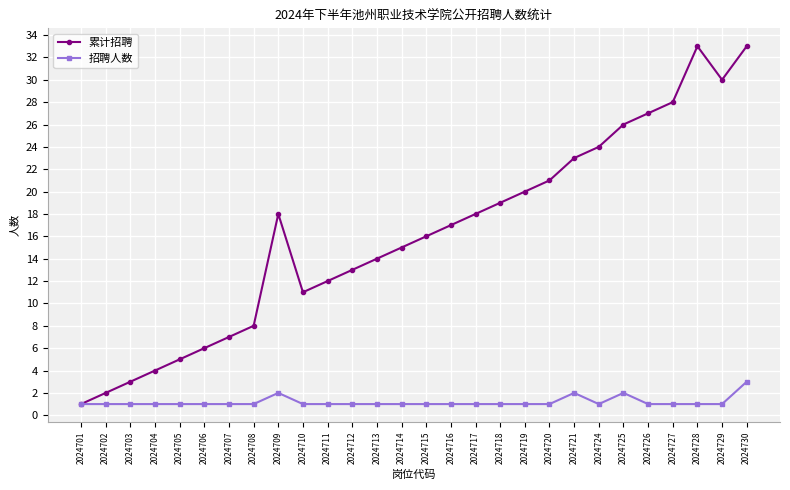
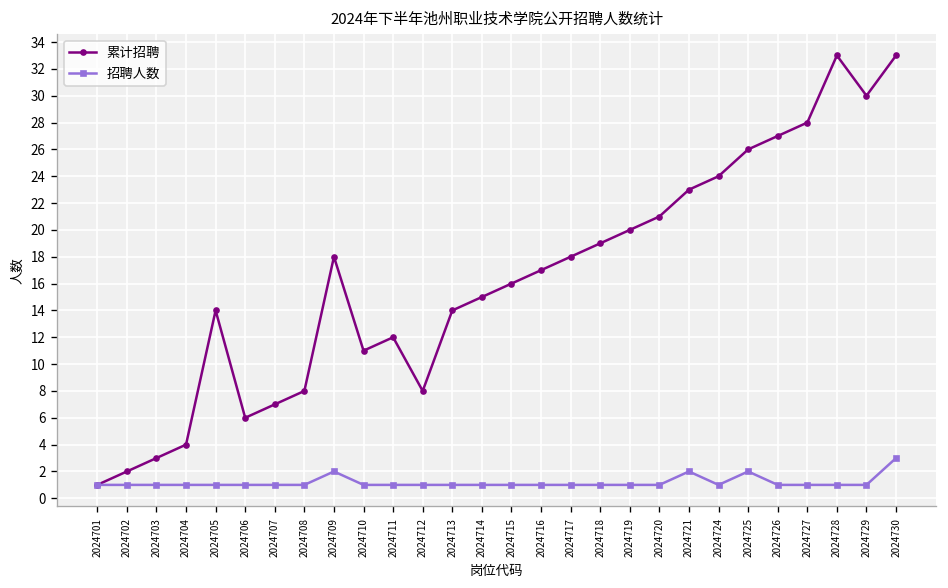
  {
    "累计招聘": {
      "2024702": 2,
      "2024703": 3,
      "2024704": 4,
-     "2024705": 5,
+     "2024705": 14,
      "2024706": 6,
      "2024707": 7,
      "2024708": 8,
      "2024709": 18,
      "2024710": 11,
      "2024711": 12,
-     "2024712": 13,
+     "2024712": 8,
      "2024713": 14,
      "2024714": 15,
      "2024715": 16,
      "2024716": 17,
      "2024717": 18,
      "2024718": 19,
      "2024719": 20,
      "2024720": 21,
      "2024721": 23,
      "2024724": 24,
      "2024725": 26,
      "2024726": 27,
      "2024727": 28,
      "2024728": 33,
      "2024729": 30,
      "2024730": 33
    },
    "招聘人数": {
      "2024702": 1,
      "2024703": 1,
      "2024704": 1,
      "2024705": 1,
      "2024706": 1,
      "2024707": 1,
      "2024708": 1,
      "2024709": 2,
      "2024710": 1,
      "2024711": 1,
      "2024712": 1,
      "2024713": 1,
      "2024714": 1,
      "2024715": 1,
      "2024716": 1,
      "2024717": 1,
      "2024718": 1,
      "2024719": 1,
      "2024720": 1,
      "2024721": 2,
      "2024724": 1,
      "2024725": 2,
      "2024726": 1,
      "2024727": 1,
      "2024728": 1,
      "2024729": 1,
      "2024730": 3
    }
  }
